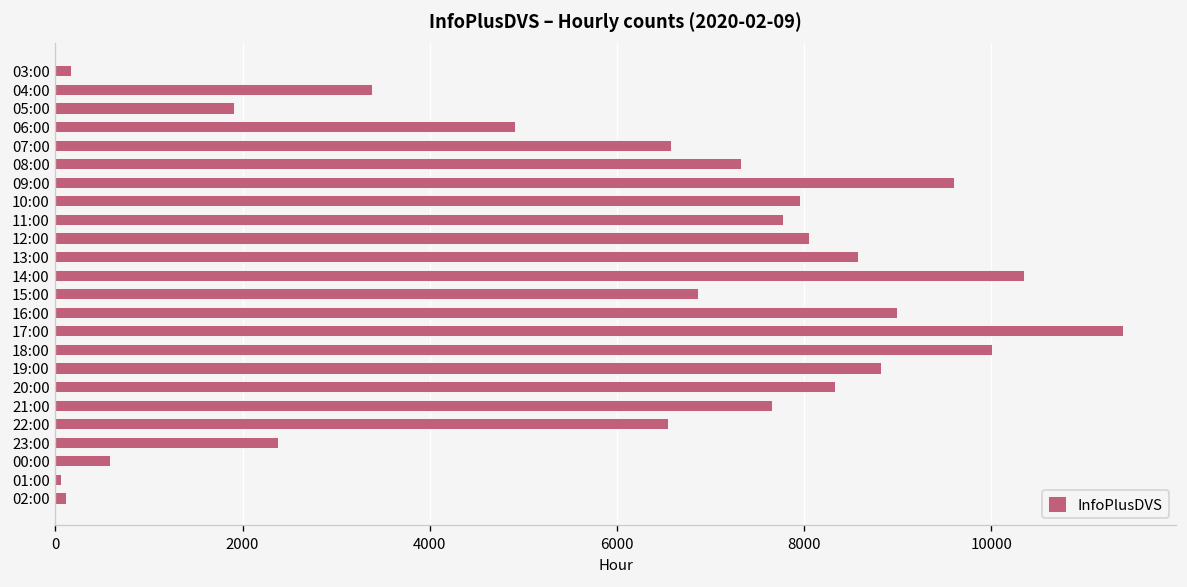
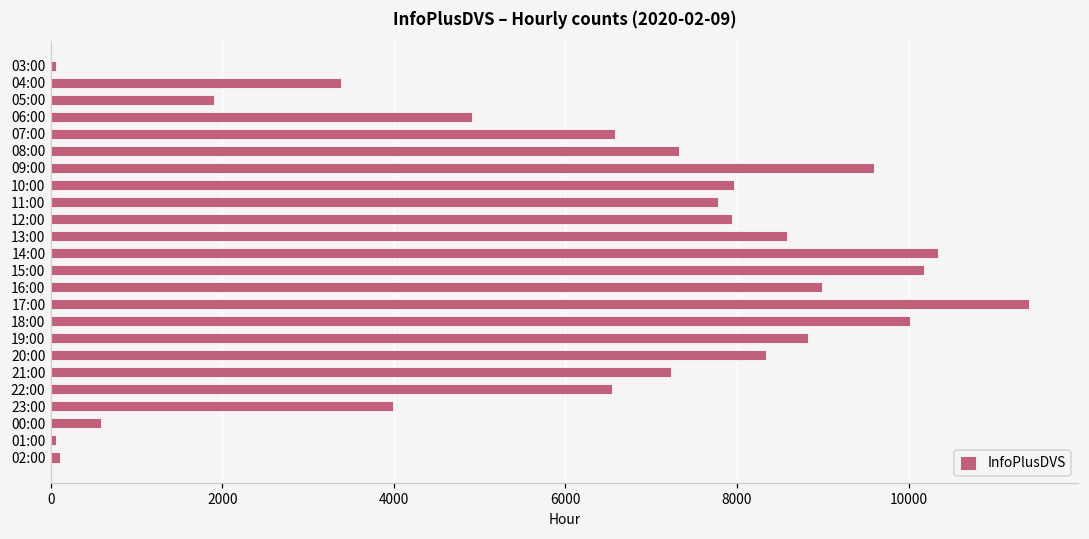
  {
-   "03:00": 200,
+   "03:00": 100,
    "04:00": 3400,
    "05:00": 1900,
    "06:00": 4900,
    "07:00": 6600,
    "08:00": 7300,
    "09:00": 9600,
    "10:00": 8000,
    "11:00": 7800,
-   "12:00": 8100,
+   "12:00": 7900,
    "13:00": 8600,
    "14:00": 10300,
-   "15:00": 6900,
+   "15:00": 10200,
    "16:00": 9000,
    "17:00": 11400,
    "18:00": 10000,
    "19:00": 8800,
    "20:00": 8300,
-   "21:00": 7700,
+   "21:00": 7200,
    "22:00": 6500,
-   "23:00": 2400,
+   "23:00": 4000,
    "00:00": 600,
    "01:00": 100,
    "02:00": 100
  }
